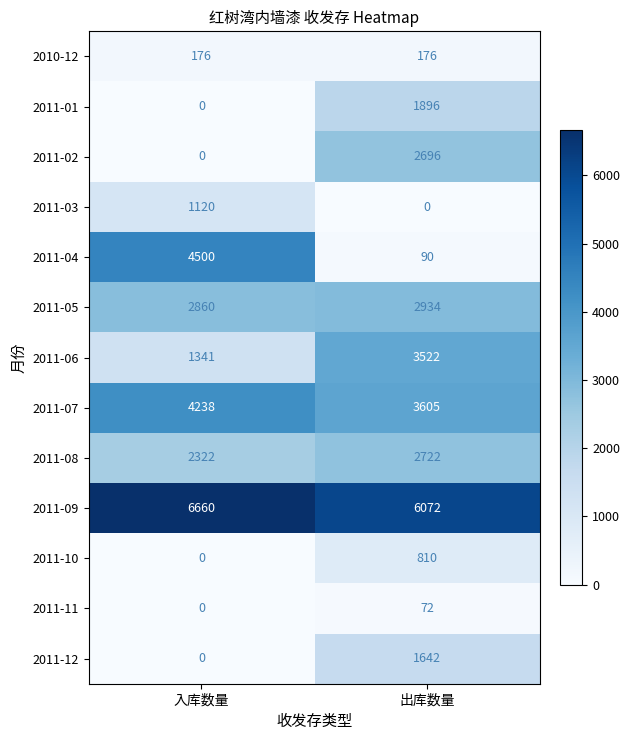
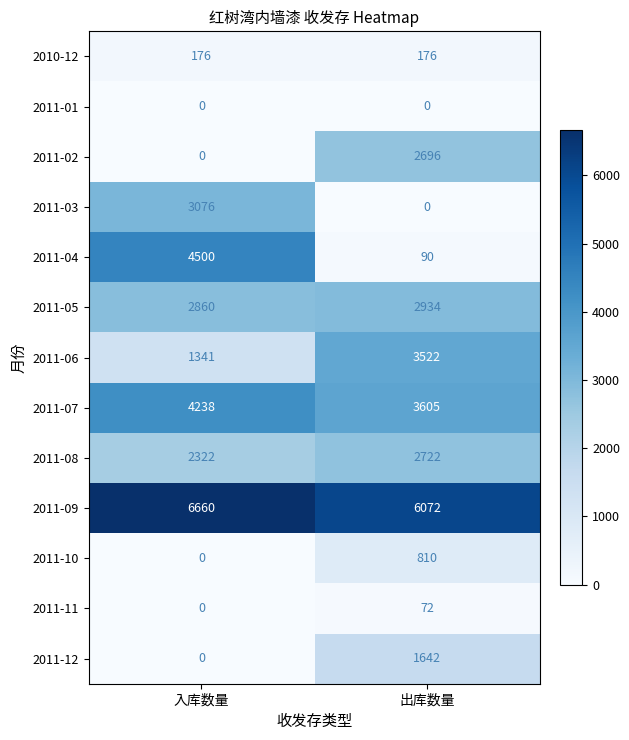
  {
    "2010-12": {
      "入库数量": 176,
      "出库数量": 176
    },
    "2011-01": {
      "入库数量": 0,
-     "出库数量": 1896
+     "出库数量": 0
    },
    "2011-02": {
      "入库数量": 0,
      "出库数量": 2696
    },
    "2011-03": {
-     "入库数量": 1120,
+     "入库数量": 3076,
      "出库数量": 0
    },
    "2011-04": {
      "入库数量": 4500,
      "出库数量": 90
    },
    "2011-05": {
      "入库数量": 2860,
      "出库数量": 2934
    },
    "2011-06": {
      "入库数量": 1341,
      "出库数量": 3522
    },
    "2011-07": {
      "入库数量": 4238,
      "出库数量": 3605
    },
    "2011-08": {
      "入库数量": 2322,
      "出库数量": 2722
    },
    "2011-09": {
      "入库数量": 6660,
      "出库数量": 6072
    },
    "2011-10": {
      "入库数量": 0,
      "出库数量": 810
    },
    "2011-11": {
      "入库数量": 0,
      "出库数量": 72
    },
    "2011-12": {
      "入库数量": 0,
      "出库数量": 1642
    }
  }
